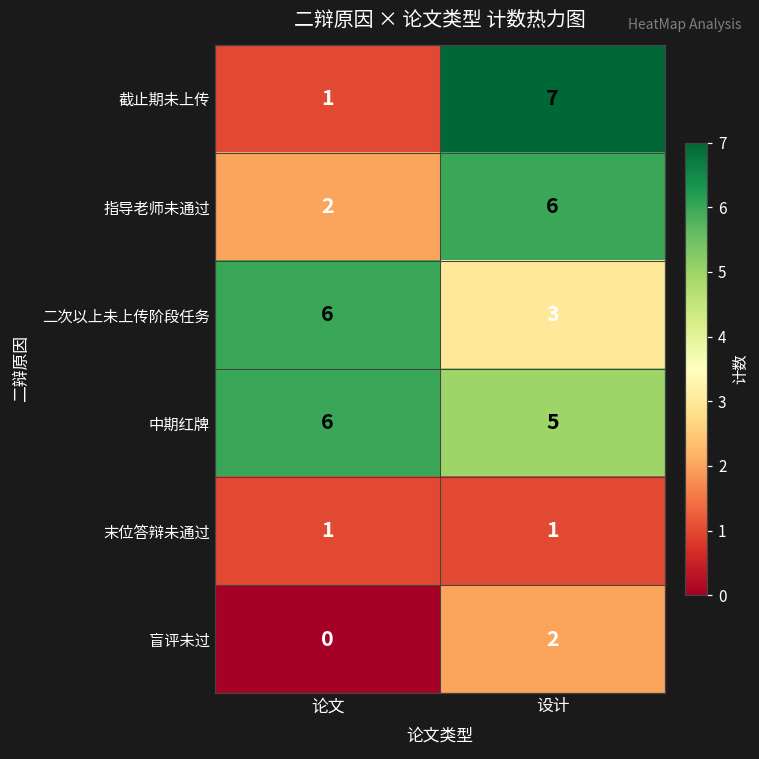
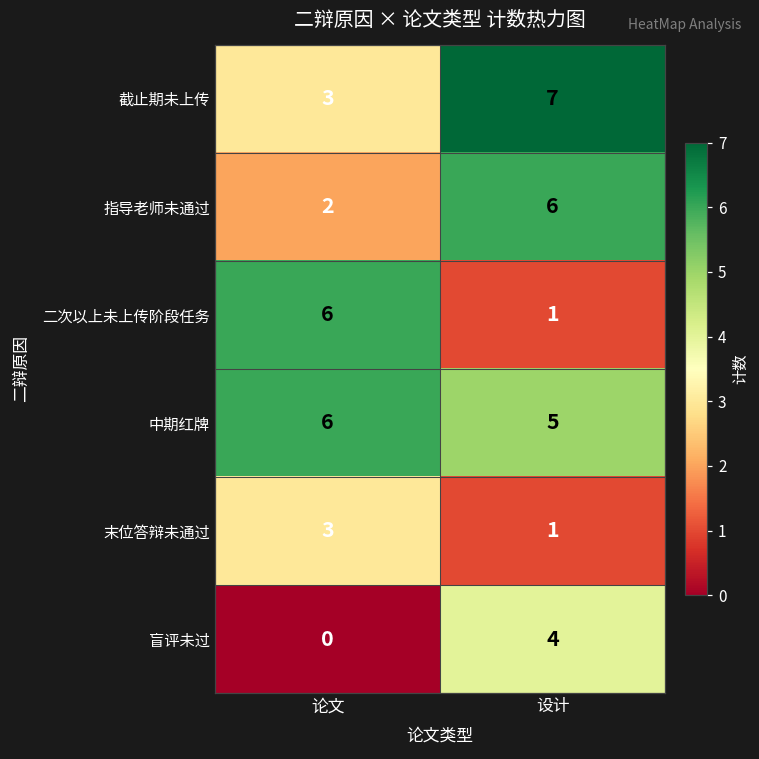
  {
    "截止期未上传": {
-     "论文": 1,
+     "论文": 3,
      "设计": 7
    },
    "指导老师未通过": {
      "论文": 2,
      "设计": 6
    },
    "二次以上未上传阶段任务": {
      "论文": 6,
-     "设计": 3
+     "设计": 1
    },
    "中期红牌": {
      "论文": 6,
      "设计": 5
    },
    "末位答辩未通过": {
-     "论文": 1,
+     "论文": 3,
      "设计": 1
    },
    "盲评未过": {
      "论文": 0,
-     "设计": 2
+     "设计": 4
    }
  }
